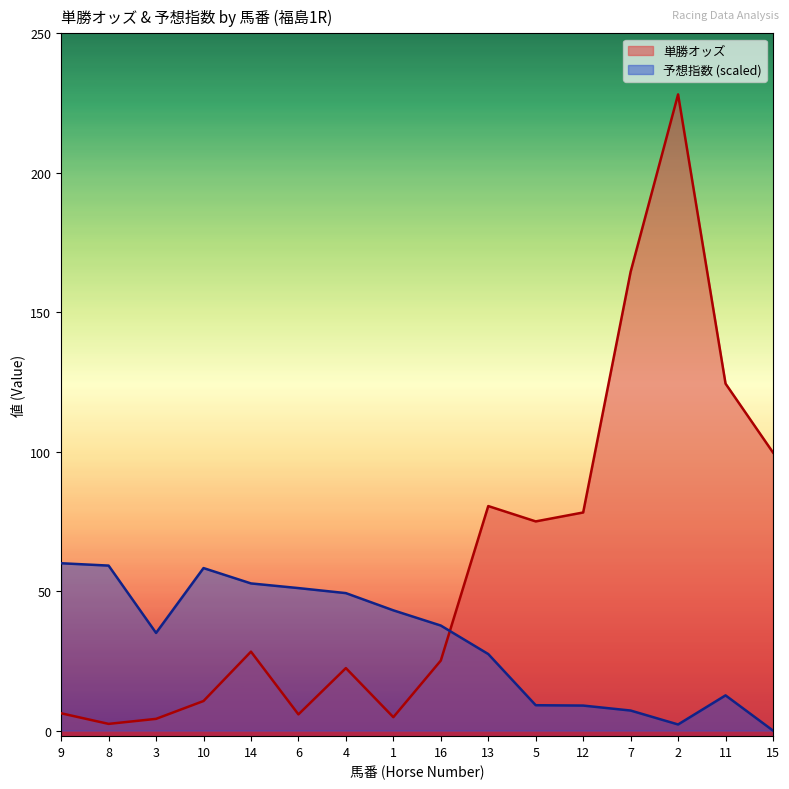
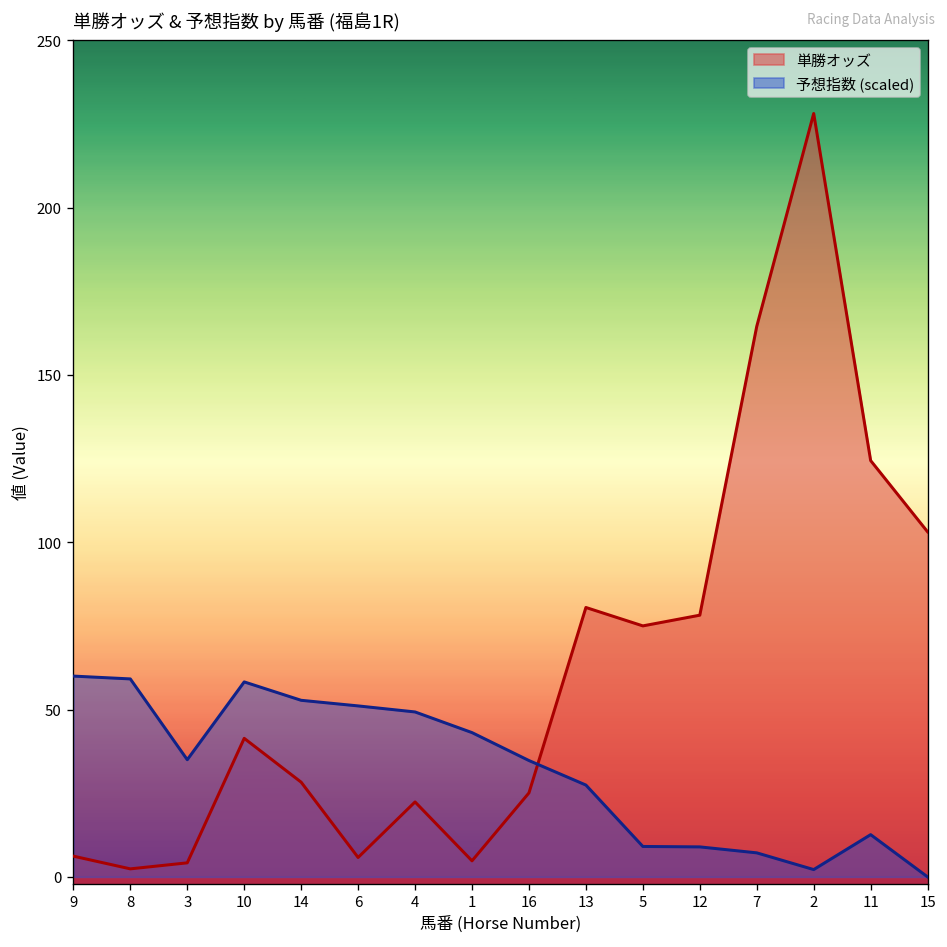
  {
    "単勝オッズ": {
      "9": 6,
      "8": 2,
      "3": 4,
-     "10": 11,
+     "10": 41,
      "14": 28,
      "6": 6,
      "4": 22,
      "1": 5,
      "16": 25,
      "13": 81,
      "5": 75,
      "12": 78,
      "7": 165,
      "2": 228,
      "11": 124,
-     "15": 100
+     "15": 103
    },
    "予想指数 (scaled)": {
      "9": 60,
      "8": 59,
      "3": 35,
      "10": 58,
      "14": 53,
      "6": 51,
      "4": 49,
      "1": 43,
-     "16": 38,
+     "16": 35,
      "13": 27,
      "5": 9,
      "12": 9,
      "7": 7,
      "2": 2,
      "11": 13,
      "15": 0
    }
  }
